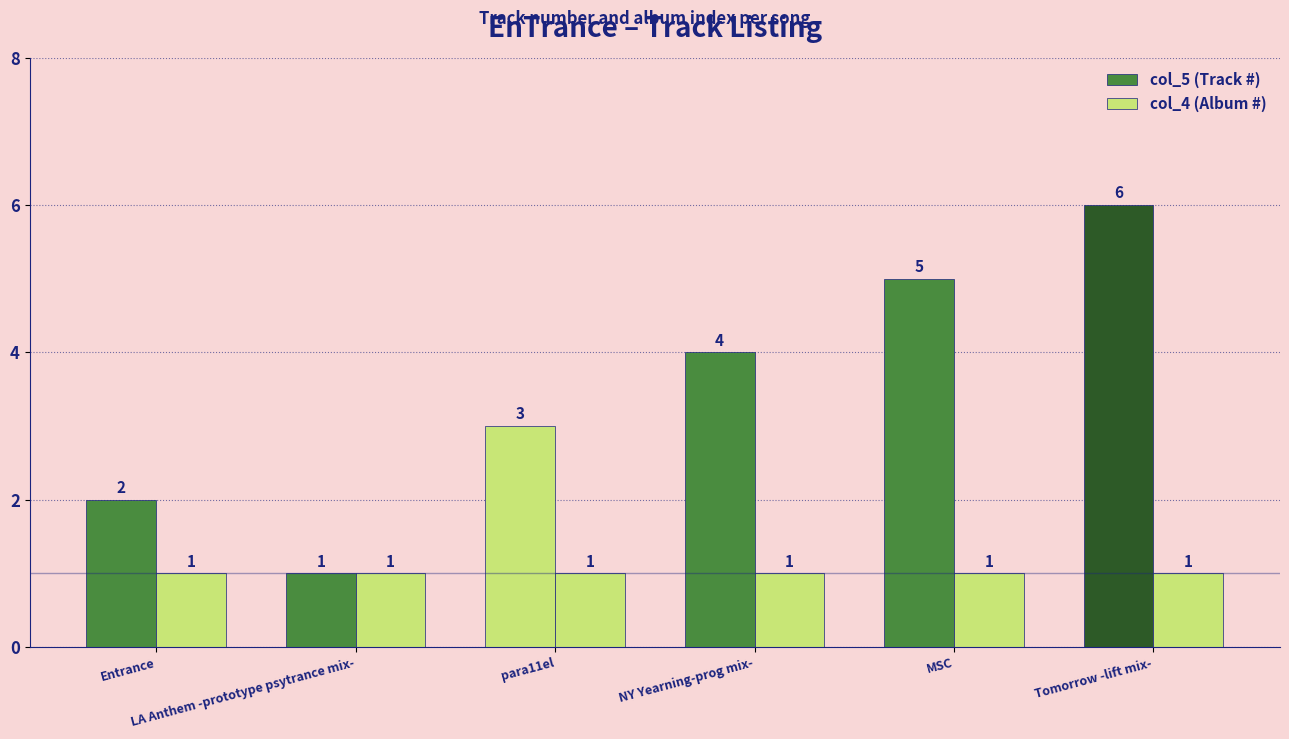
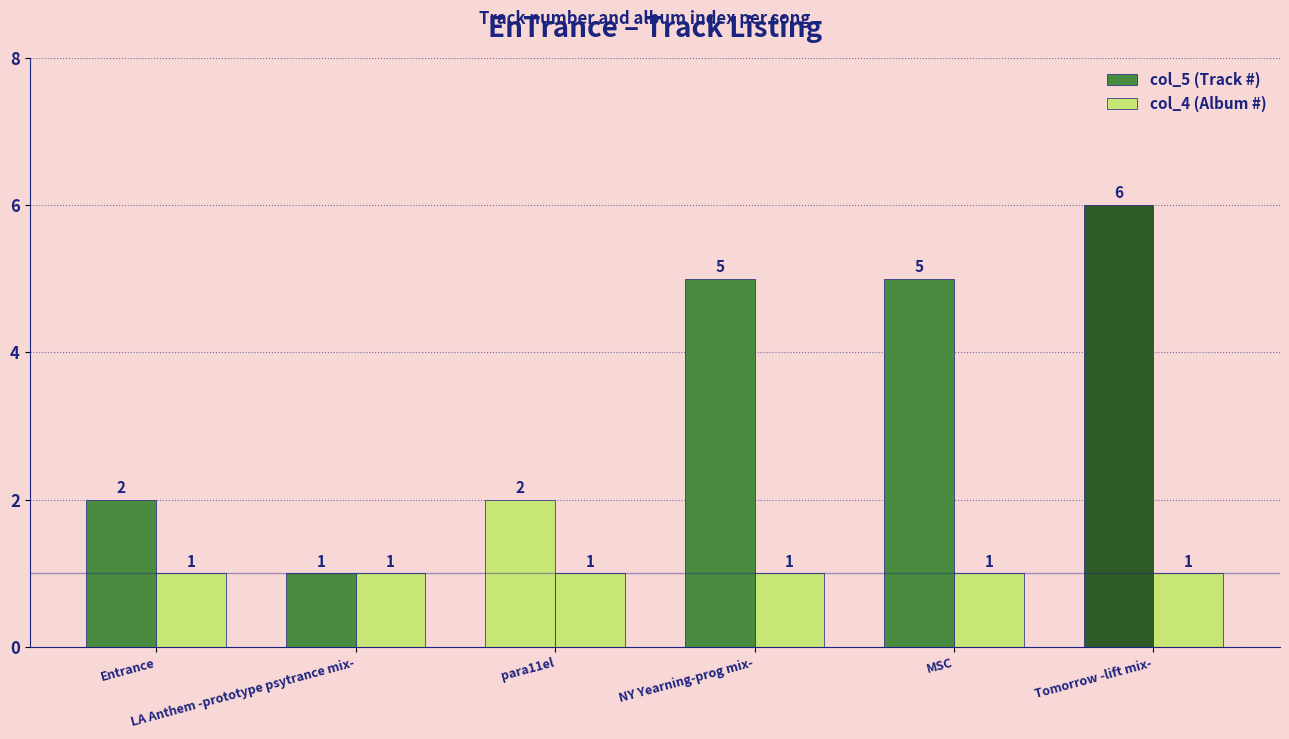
  {
    "col_5 (Track #)": {
      "Entrance": 2,
      "LA Anthem -prototype psytrance mix-": 1,
-     "para11el": 3,
-     "NY Yearning-prog mix-": 4,
+     "para11el": 2,
+     "NY Yearning-prog mix-": 5,
      "MSC": 5,
      "Tomorrow -lift mix-": 6
    },
    "col_4 (Album #)": {
      "Entrance": 1,
      "LA Anthem -prototype psytrance mix-": 1,
      "para11el": 1,
      "NY Yearning-prog mix-": 1,
      "MSC": 1,
      "Tomorrow -lift mix-": 1
    }
  }
